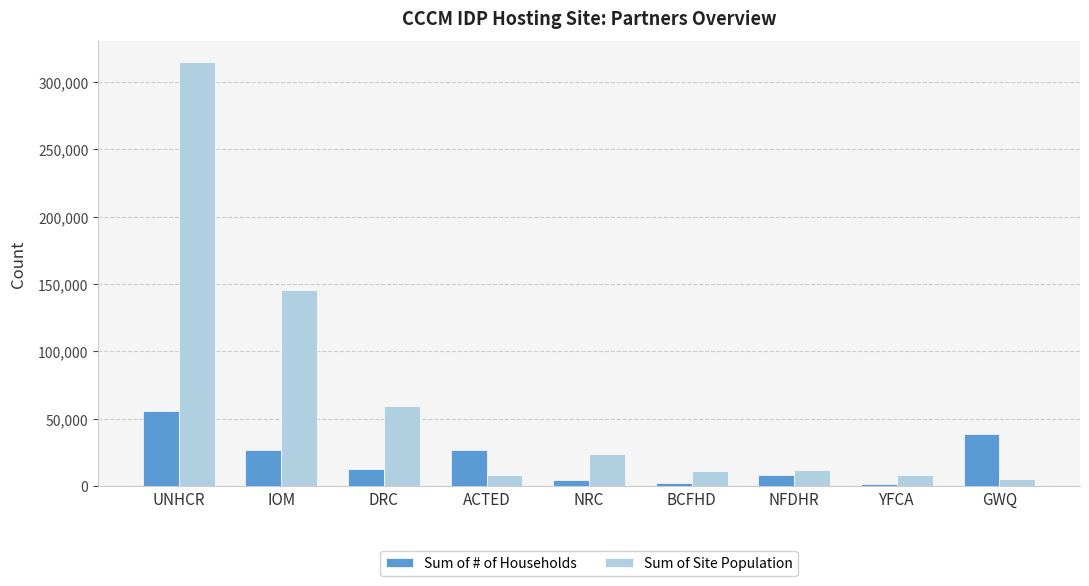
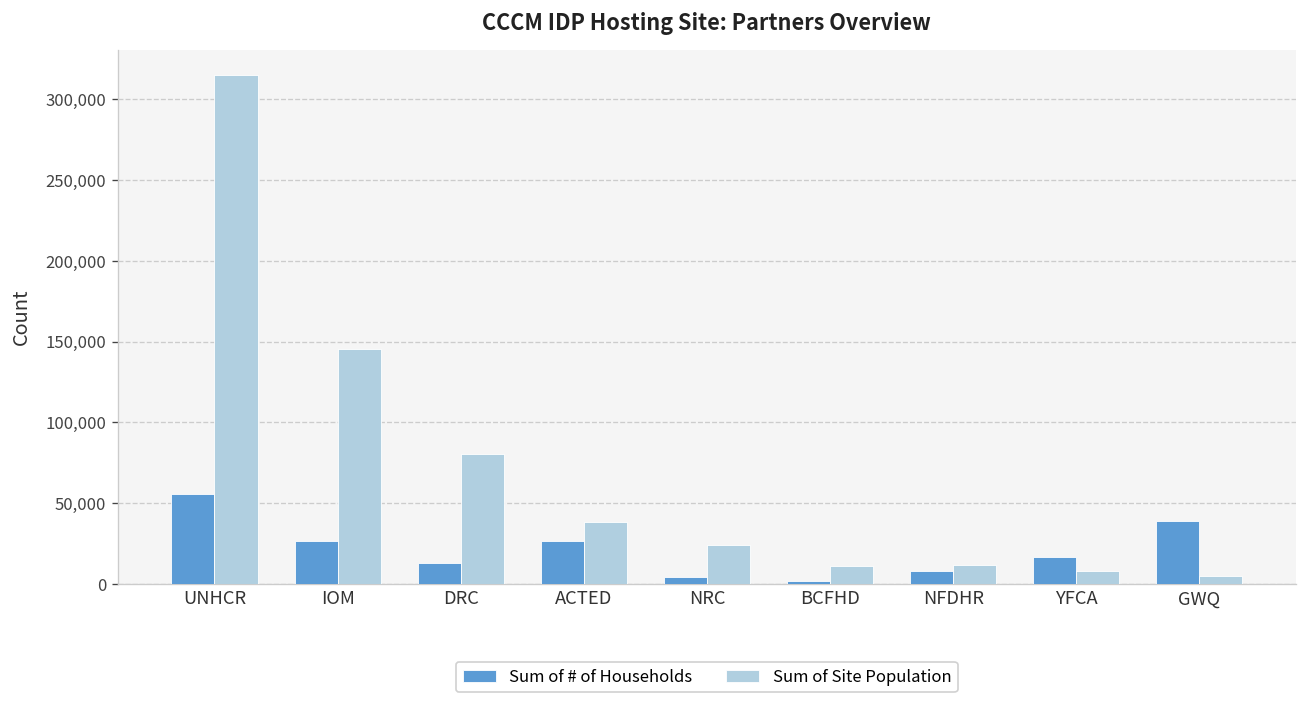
  {
    "Sum of # of Households": {
      "UNHCR": "56,000",
      "IOM": "27,000",
      "DRC": "13,000",
      "ACTED": "26,000",
      "NRC": "4,000",
      "BCFHD": "2,000",
      "NFDHR": "8,000",
-     "YFCA": "2,000",
+     "YFCA": "17,000",
      "GWQ": "39,000"
    },
    "Sum of Site Population": {
      "UNHCR": "315,000",
      "IOM": "146,000",
-     "DRC": "59,000",
-     "ACTED": "8,000",
+     "DRC": "81,000",
+     "ACTED": "39,000",
      "NRC": "24,000",
      "BCFHD": "11,000",
      "NFDHR": "12,000",
      "YFCA": "8,000",
      "GWQ": "5,000"
    }
  }
